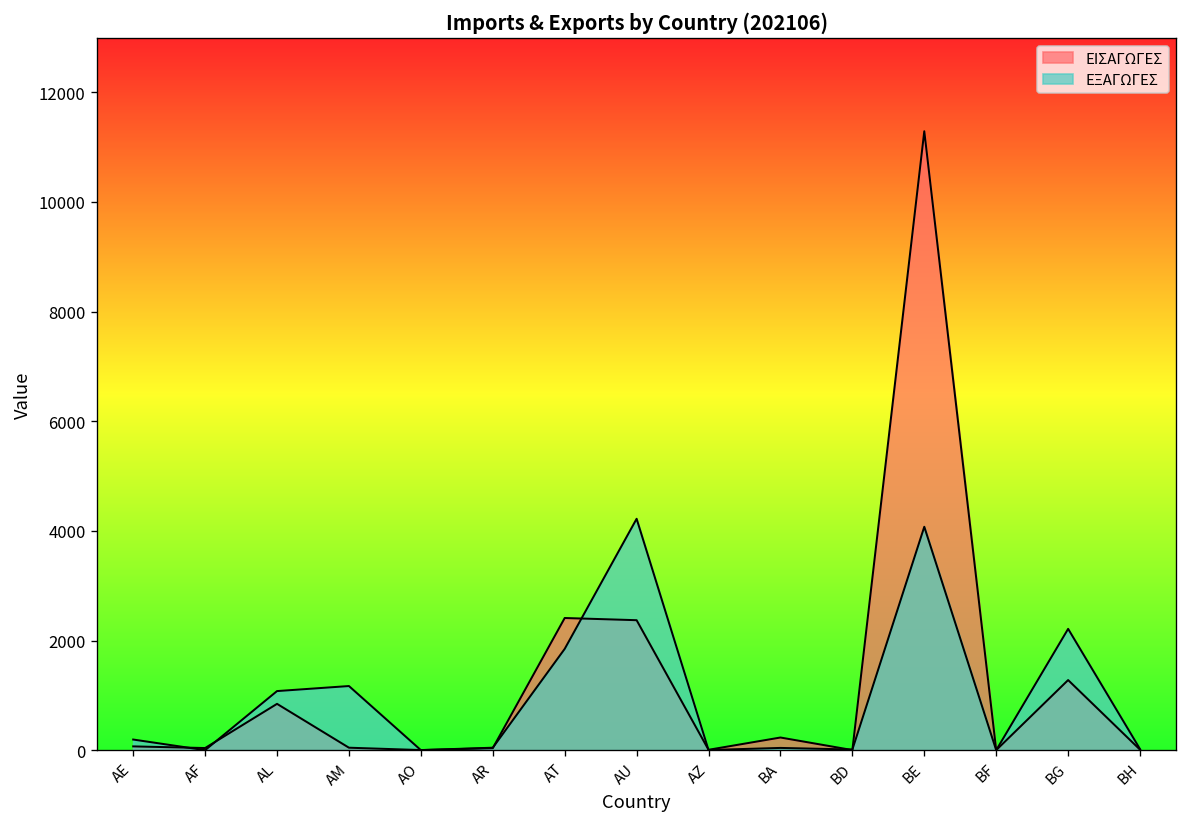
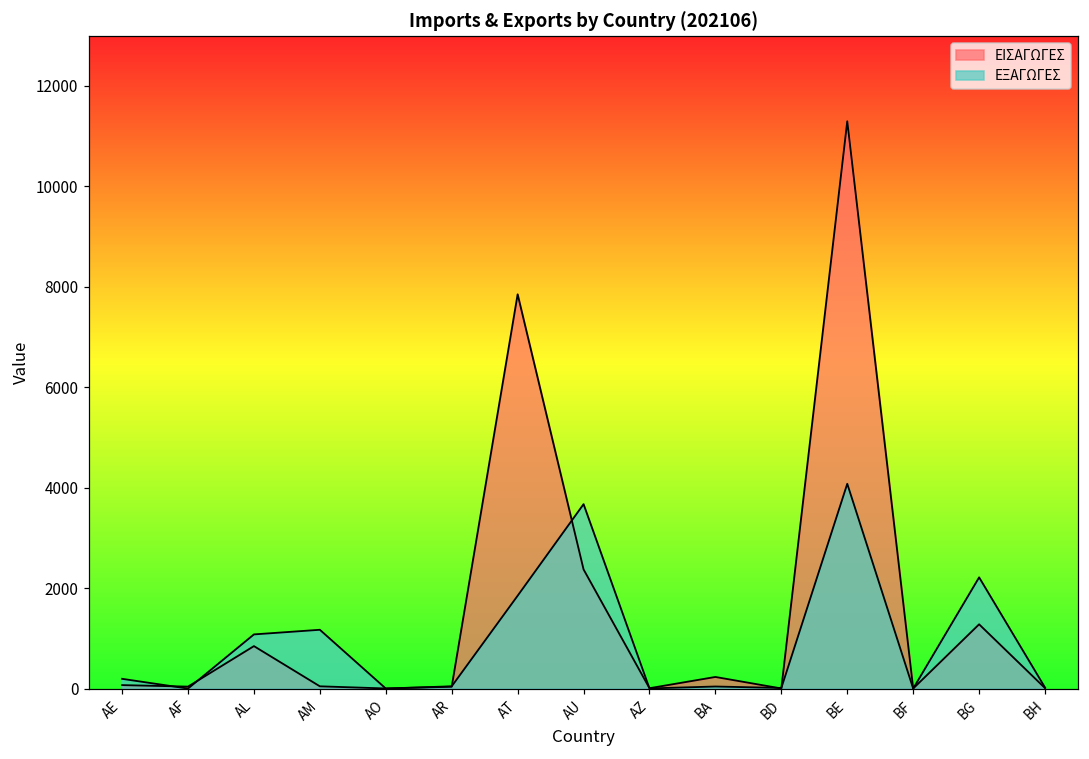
  {
    "ΕΙΣΑΓΩΓΕΣ": {
      "AE": 100,
      "AL": 800,
      "AM": 0,
-     "AT": 2400,
+     "AT": 7800,
      "AU": 2400,
      "BA": 200,
      "BE": 11300,
      "BG": 1300
    },
    "ΕΞΑΓΩΓΕΣ": {
      "AE": 200,
      "AL": 1100,
      "AM": 1200,
      "AT": 1800,
-     "AU": 4200,
+     "AU": 3700,
      "BA": 0,
      "BE": 4100,
      "BG": 2200
    }
  }
